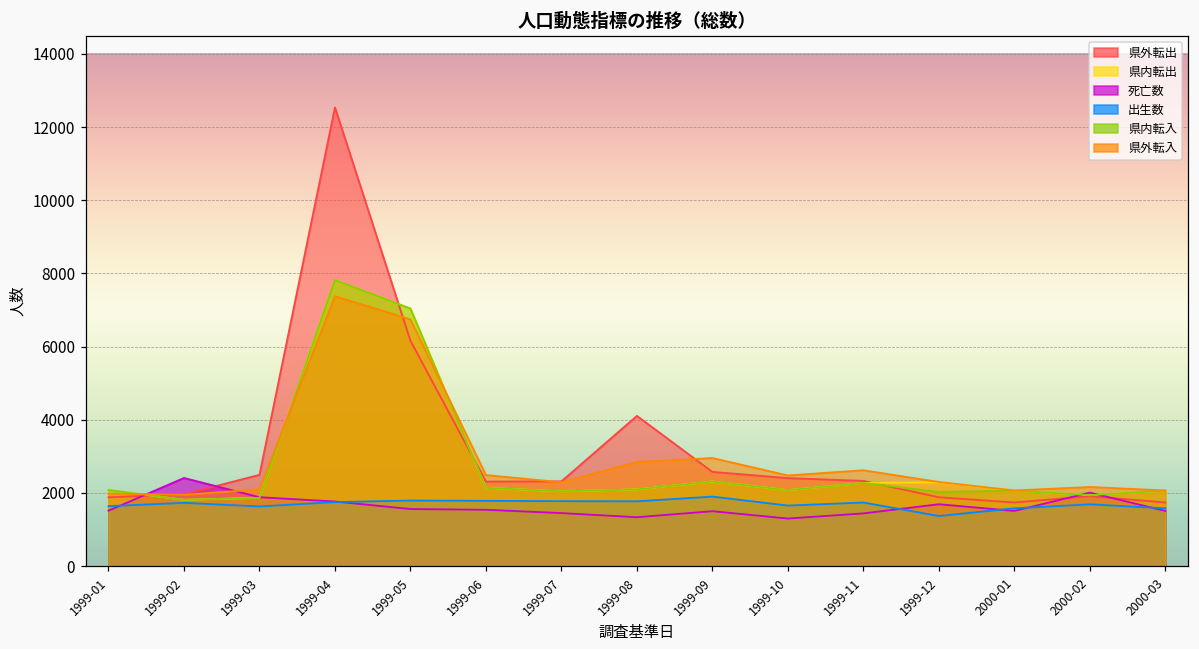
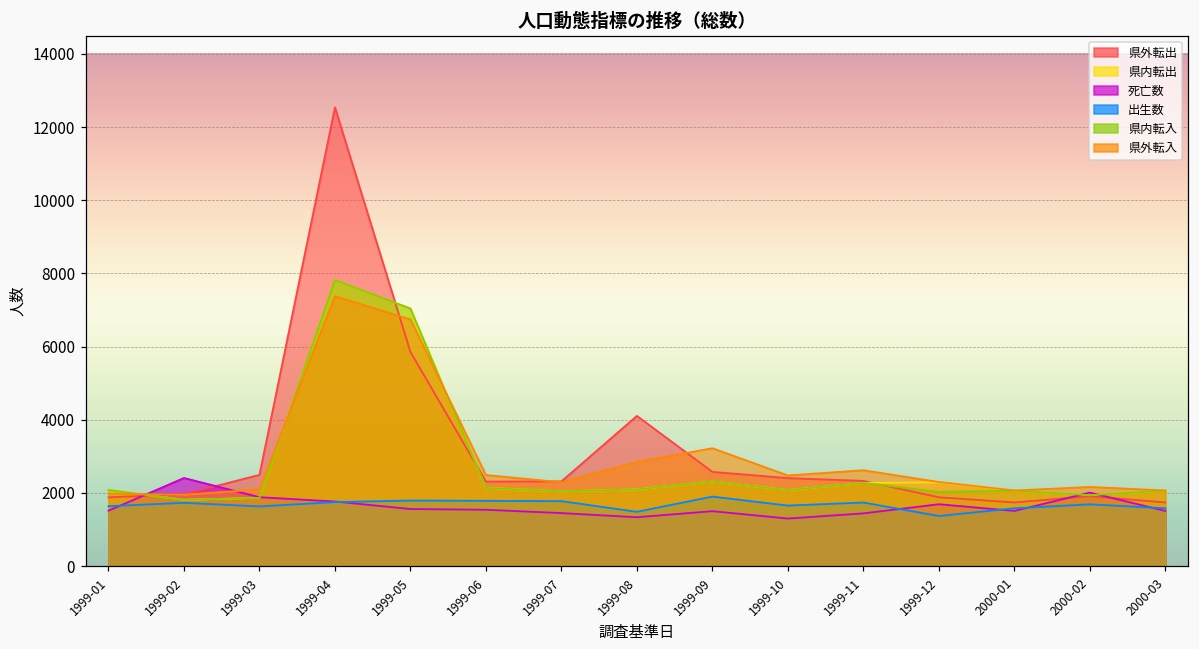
  {
    "県外転出": {
      "1999-01": 1900,
      "1999-03": 2500,
      "1999-04": 12500,
-     "1999-05": 6200,
+     "1999-05": 5900,
      "1999-06": 2300,
      "1999-08": 4100,
      "1999-09": 2600,
      "1999-12": 1900,
      "2000-01": 1700,
      "2000-03": 1700
    },
    "死亡数": {
      "1999-01": 1500,
      "1999-02": 2400,
      "1999-05": 1600,
      "1999-06": 1500,
      "1999-07": 1400,
      "1999-08": 1300,
      "1999-09": 1500,
      "1999-10": 1300,
      "1999-11": 1400,
      "1999-12": 1700
    },
    "出生数": {
      "1999-01": 1600,
      "1999-02": 1700,
      "1999-03": 1600,
      "1999-05": 1800,
      "1999-06": 1800,
      "1999-07": 1800,
-     "1999-08": 1800,
+     "1999-08": 1500,
      "1999-09": 1900,
      "1999-10": 1700,
      "1999-11": 1700,
      "1999-12": 1400,
      "2000-02": 1700
    },
    "県内転入": {
      "1999-12": 2000
    },
    "県外転入": {
      "1999-01": 2000,
      "1999-03": 2100,
      "1999-04": 7400,
      "1999-05": 6700,
      "1999-06": 2500,
      "1999-08": 2800,
-     "1999-09": 3000,
+     "1999-09": 3200,
      "1999-11": 2600,
      "2000-02": 2200
    }
  }
